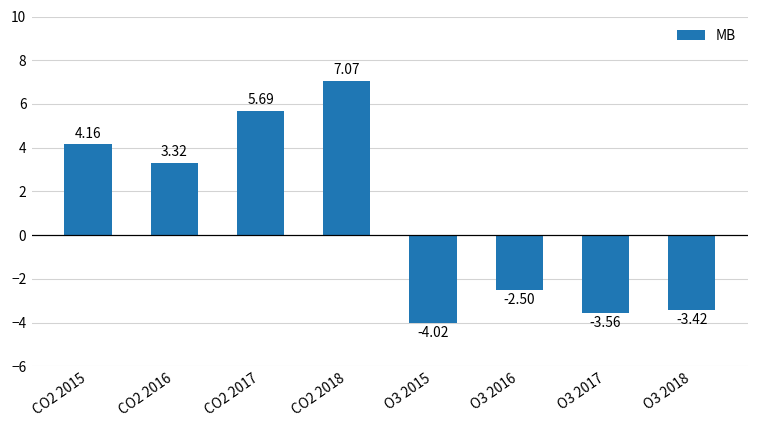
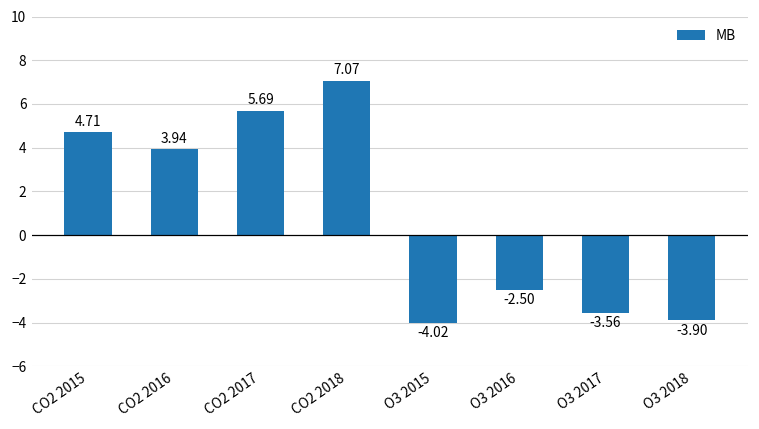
  {
-   "CO2 2015": 4.16,
-   "CO2 2016": 3.32,
+   "CO2 2015": 4.71,
+   "CO2 2016": 3.94,
    "CO2 2017": 5.69,
    "CO2 2018": 7.07,
    "O3 2015": -4.02,
    "O3 2016": -2.50,
    "O3 2017": -3.56,
-   "O3 2018": -3.42
+   "O3 2018": -3.90
  }
